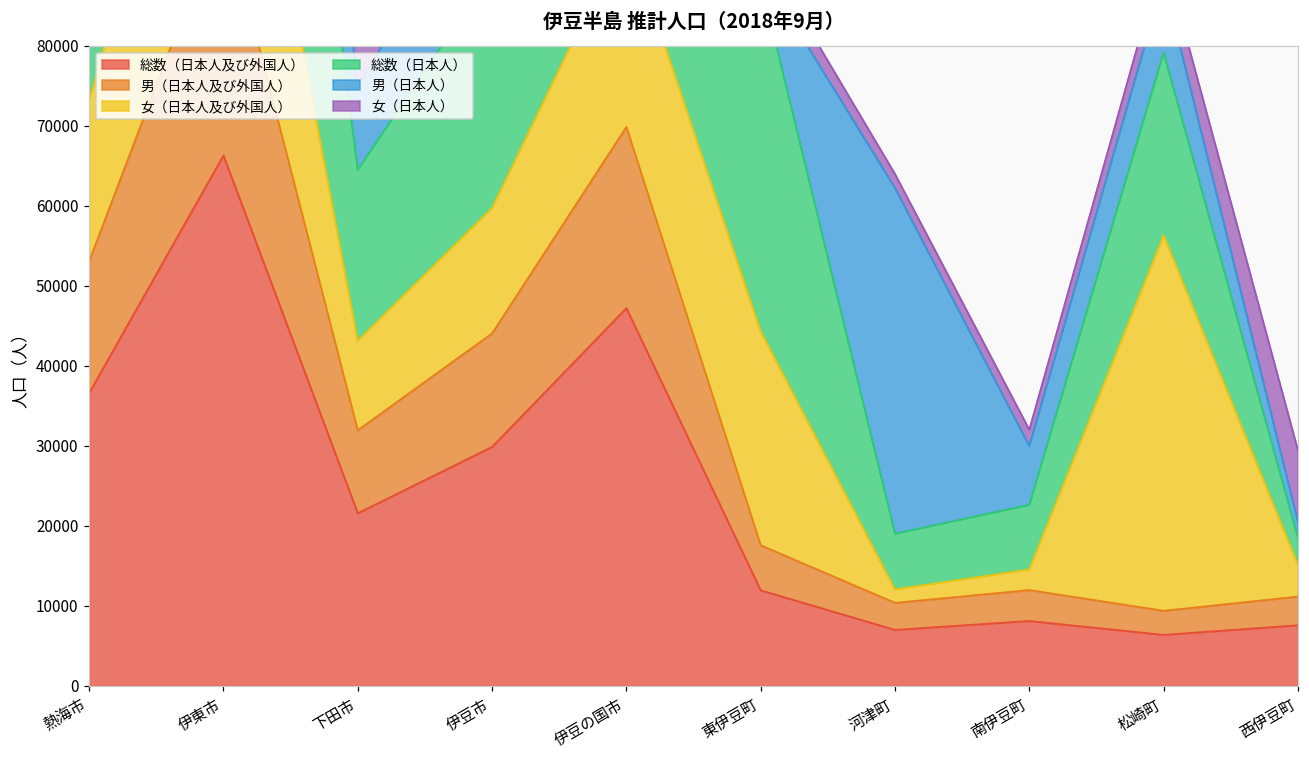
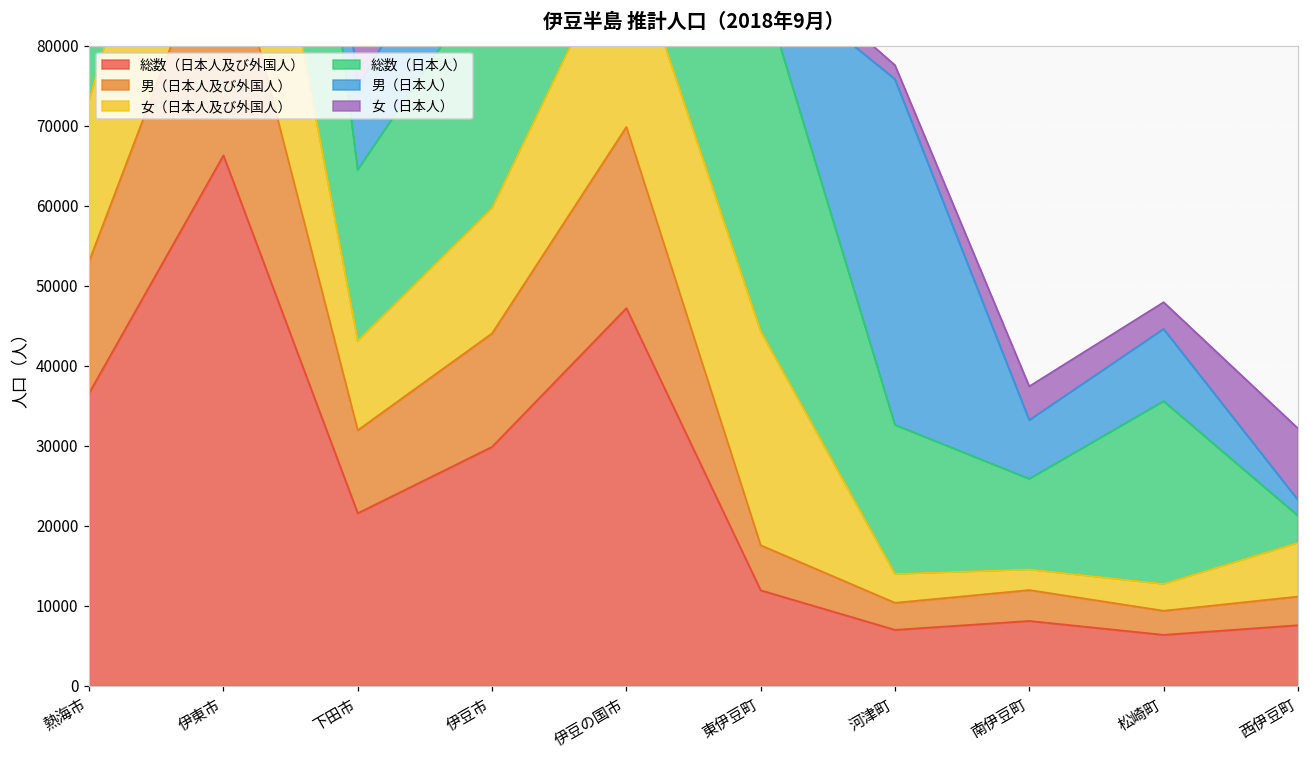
  {
    "女（日本人及び外国人）": {
      "熱海市": 20000,
      "下田市": 11000,
      "伊豆市": 16000,
      "東伊豆町": 27000,
-     "河津町": 2000,
+     "河津町": 4000,
      "南伊豆町": 3000,
-     "松崎町": 47000,
-     "西伊豆町": 4000
+     "松崎町": 3000,
+     "西伊豆町": 7000
    },
    "総数（日本人）": {
      "下田市": 21000,
-     "河津町": 7000,
-     "南伊豆町": 8000,
+     "河津町": 19000,
+     "南伊豆町": 11000,
      "松崎町": 23000,
      "西伊豆町": 3000
    },
    "男（日本人）": {
      "河津町": 43000,
      "南伊豆町": 7000,
      "西伊豆町": 2000
    },
    "女（日本人）": {
      "河津町": 2000,
-     "南伊豆町": 2000,
+     "南伊豆町": 4000,
      "西伊豆町": 9000
    }
  }
